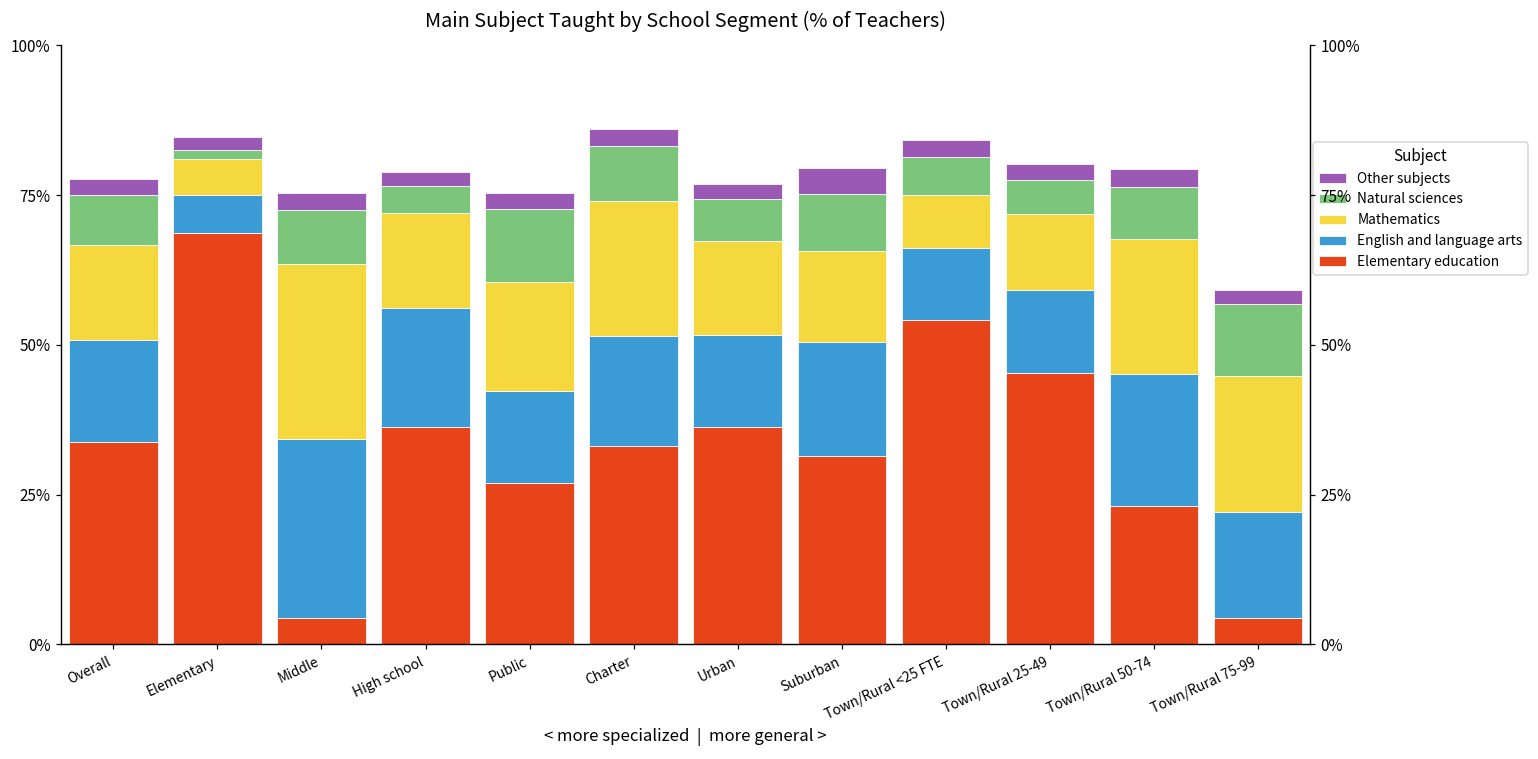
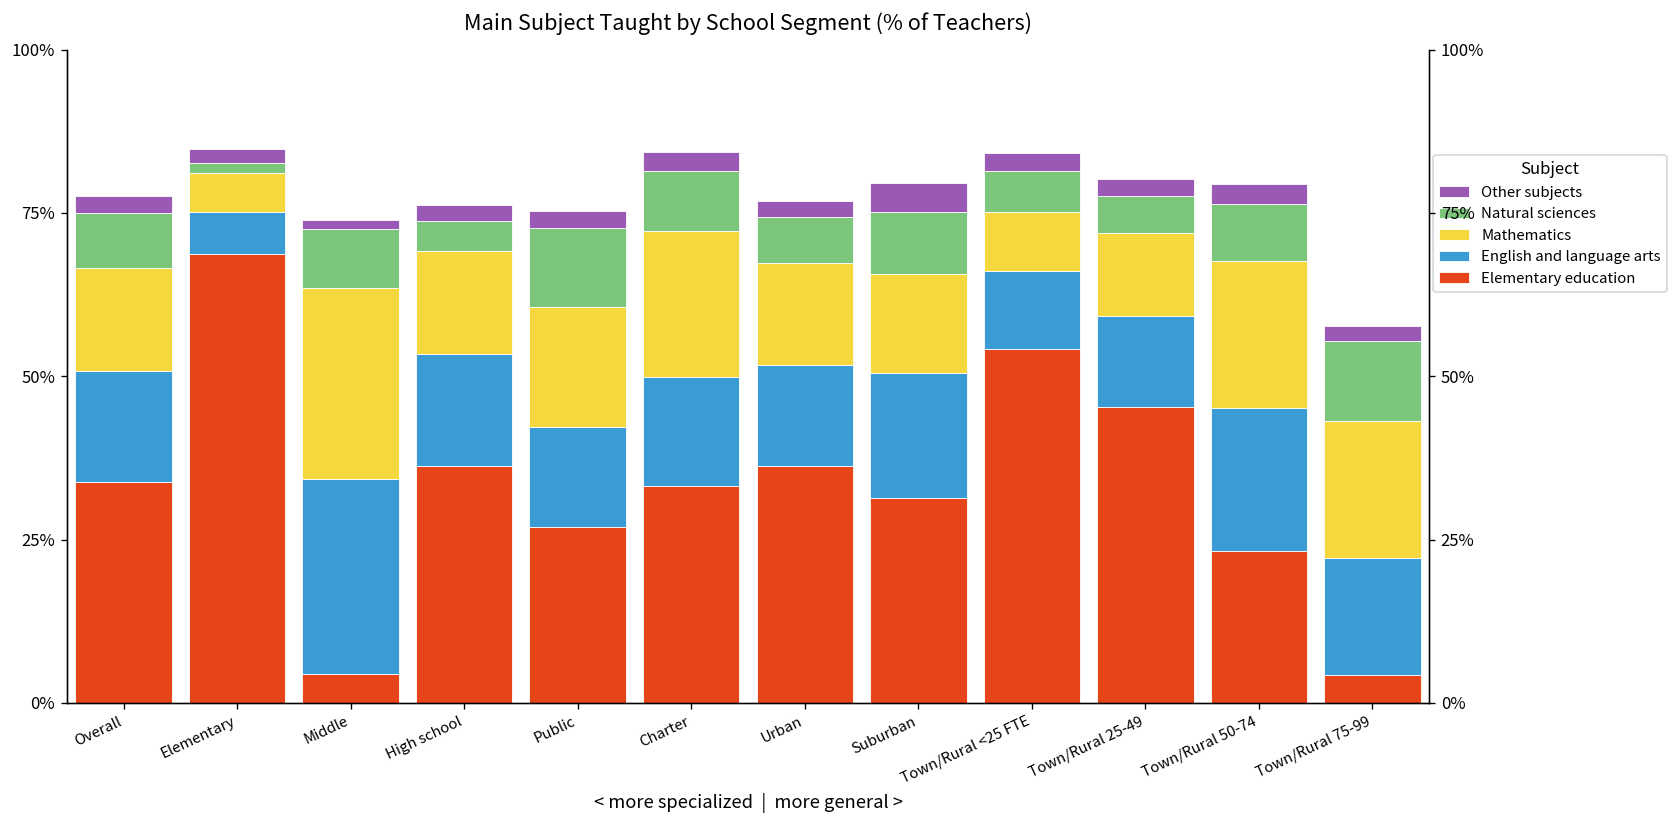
  {
    "Elementary education": {
      "Overall": "34%",
      "Elementary": "69%",
      "Middle": "4%",
      "High school": "36%",
      "Public": "27%",
      "Charter": "33%",
      "Urban": "36%",
      "Suburban": "31%",
      "Town/Rural <25 FTE": "54%",
      "Town/Rural 25-49": "45%",
      "Town/Rural 50-74": "23%",
      "Town/Rural 75-99": "4%"
    },
    "English and language arts": {
      "Overall": "17%",
      "Elementary": "6%",
      "Middle": "30%",
-     "High school": "20%",
+     "High school": "17%",
      "Public": "15%",
-     "Charter": "18%",
+     "Charter": "17%",
      "Urban": "15%",
      "Suburban": "19%",
      "Town/Rural <25 FTE": "12%",
      "Town/Rural 25-49": "14%",
      "Town/Rural 50-74": "22%",
      "Town/Rural 75-99": "18%"
    },
    "Mathematics": {
      "Overall": "16%",
      "Elementary": "6%",
      "Middle": "29%",
      "High school": "16%",
      "Public": "18%",
      "Charter": "22%",
      "Urban": "16%",
      "Suburban": "15%",
      "Town/Rural <25 FTE": "9%",
      "Town/Rural 25-49": "13%",
      "Town/Rural 50-74": "23%",
-     "Town/Rural 75-99": "23%"
+     "Town/Rural 75-99": "21%"
    },
    "Natural sciences": {
      "Overall": "8%",
      "Elementary": "1%",
      "Middle": "9%",
      "High school": "5%",
      "Public": "12%",
      "Charter": "9%",
      "Urban": "7%",
      "Suburban": "10%",
      "Town/Rural <25 FTE": "6%",
      "Town/Rural 25-49": "6%",
      "Town/Rural 50-74": "9%",
      "Town/Rural 75-99": "12%"
    },
    "Other subjects": {
      "Overall": "3%",
      "Elementary": "2%",
-     "Middle": "3%",
+     "Middle": "1%",
      "High school": "2%",
      "Public": "3%",
      "Charter": "3%",
      "Urban": "2%",
      "Suburban": "4%",
      "Town/Rural <25 FTE": "3%",
      "Town/Rural 25-49": "3%",
      "Town/Rural 50-74": "3%",
      "Town/Rural 75-99": "2%"
    }
  }
